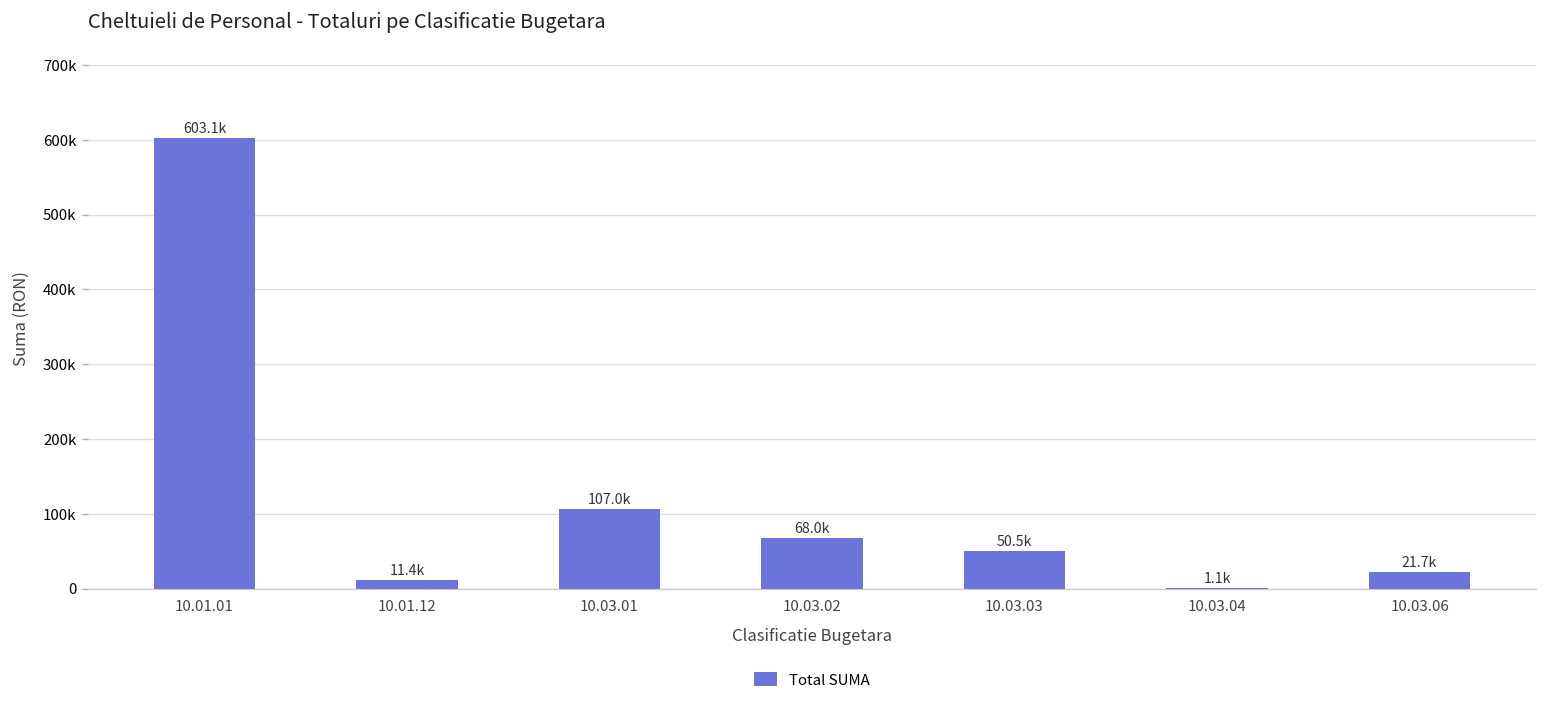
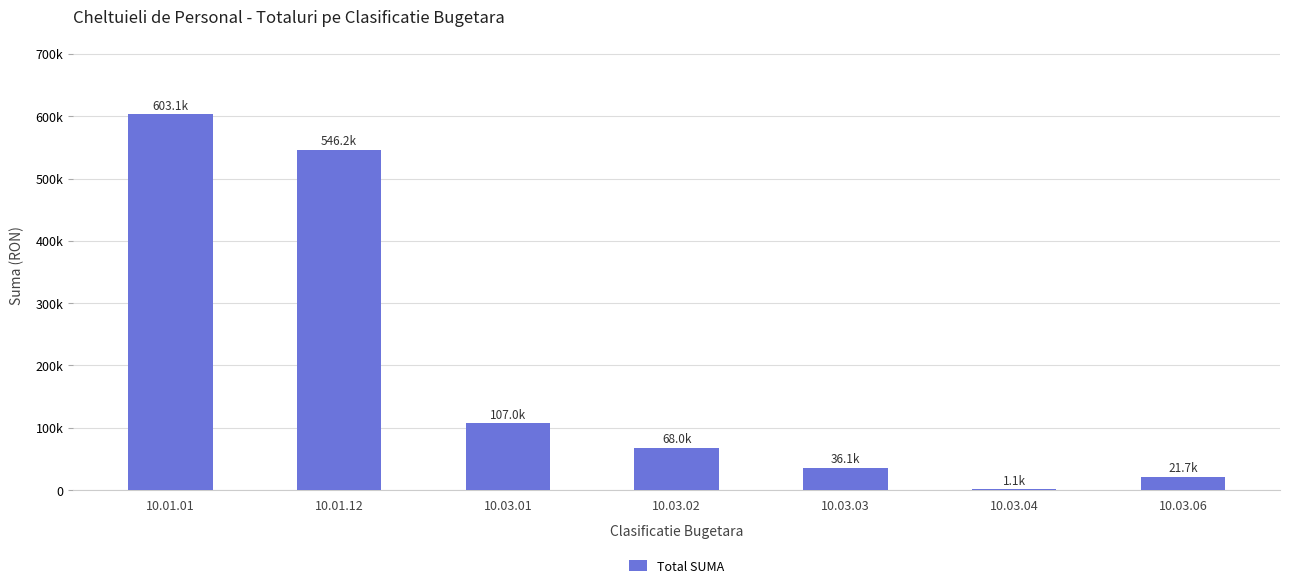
  {
    "10.01.01": "603.1k",
-   "10.01.12": "11.4k",
+   "10.01.12": "546.2k",
    "10.03.01": "107.0k",
    "10.03.02": "68.0k",
-   "10.03.03": "50.5k",
+   "10.03.03": "36.1k",
    "10.03.04": "1.1k",
    "10.03.06": "21.7k"
  }
